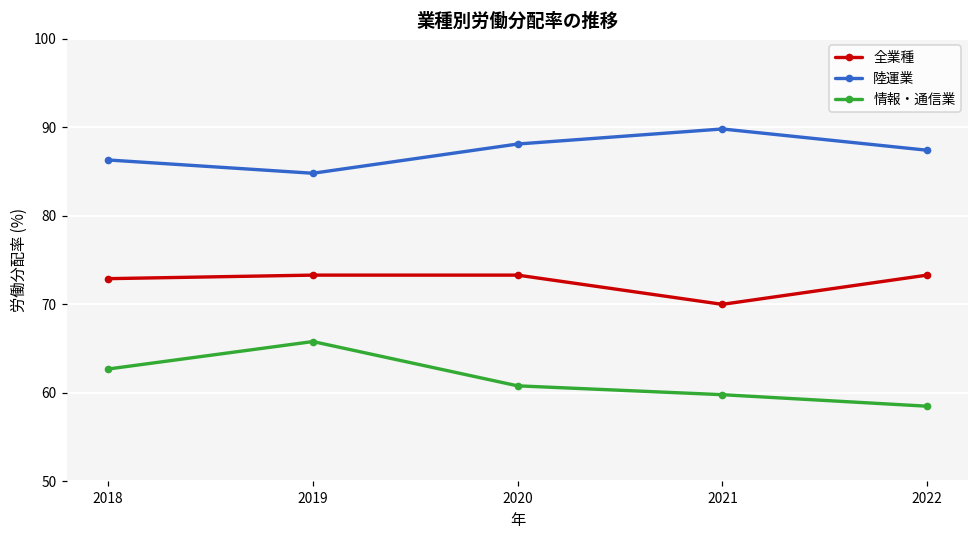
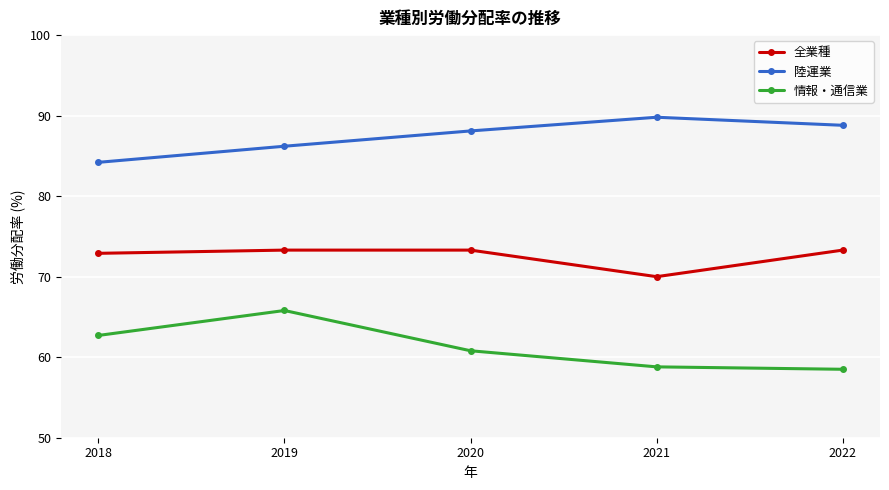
  {
    "全業種": {
      "2018": 73,
      "2019": 73,
      "2020": 73,
      "2021": 70,
      "2022": 73
    },
    "陸運業": {
-     "2018": 86,
-     "2019": 85,
+     "2018": 84,
+     "2019": 86,
      "2020": 88,
      "2021": 90,
-     "2022": 87
+     "2022": 89
    },
    "情報・通信業": {
      "2018": 63,
      "2019": 66,
      "2020": 61,
-     "2021": 60,
+     "2021": 59,
      "2022": 59
    }
  }
